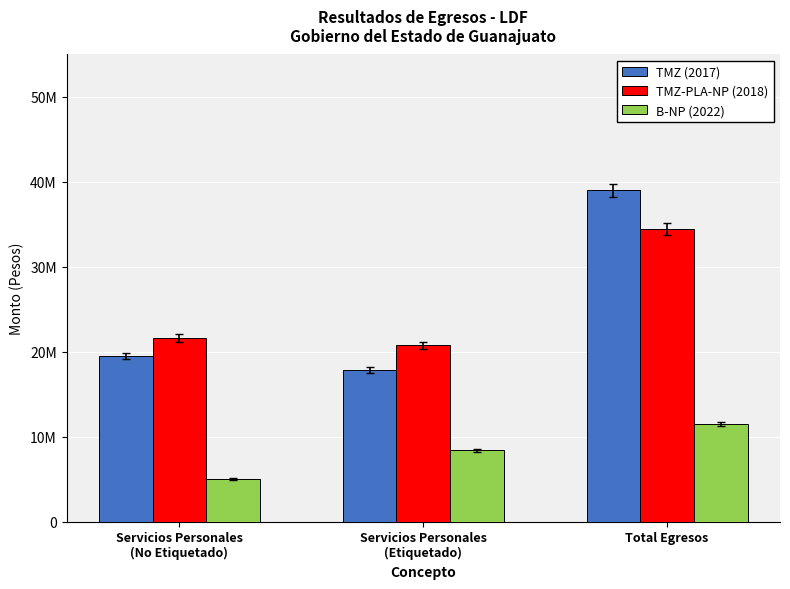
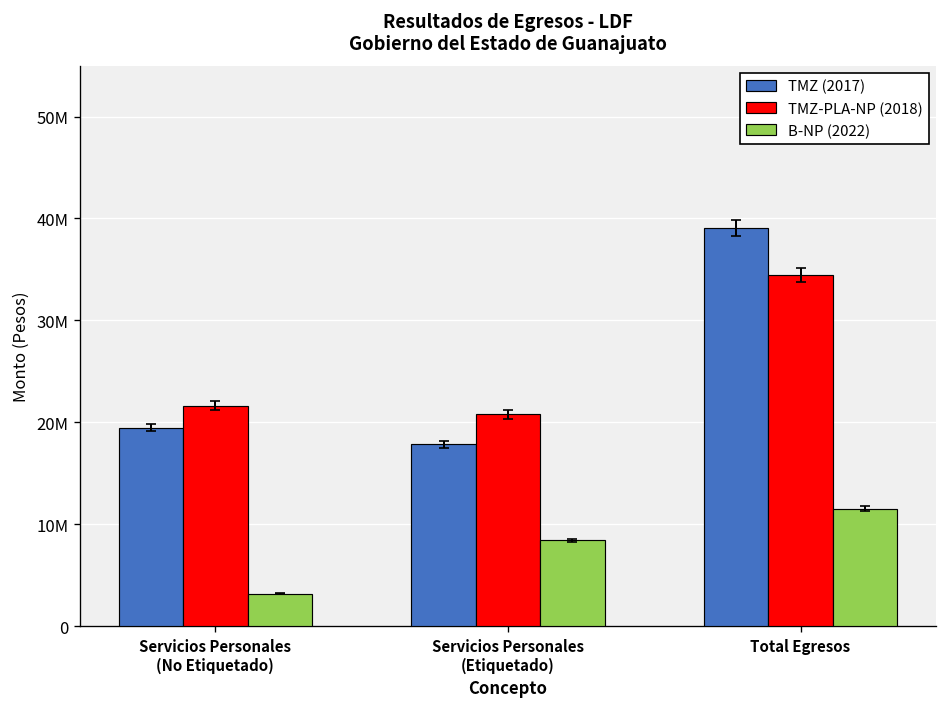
  {
    "TMZ-PLA-NP (2018)": {
      "Servicios Personales (No Etiquetado)": 22000000,
      "Servicios Personales (Etiquetado)": 21000000,
      "Total Egresos": 34000000
    },
    "B-NP (2022)": {
-     "Servicios Personales (No Etiquetado)": 5000000,
+     "Servicios Personales (No Etiquetado)": 3000000,
      "Servicios Personales (Etiquetado)": 8000000,
      "Total Egresos": 12000000
    }
  }
